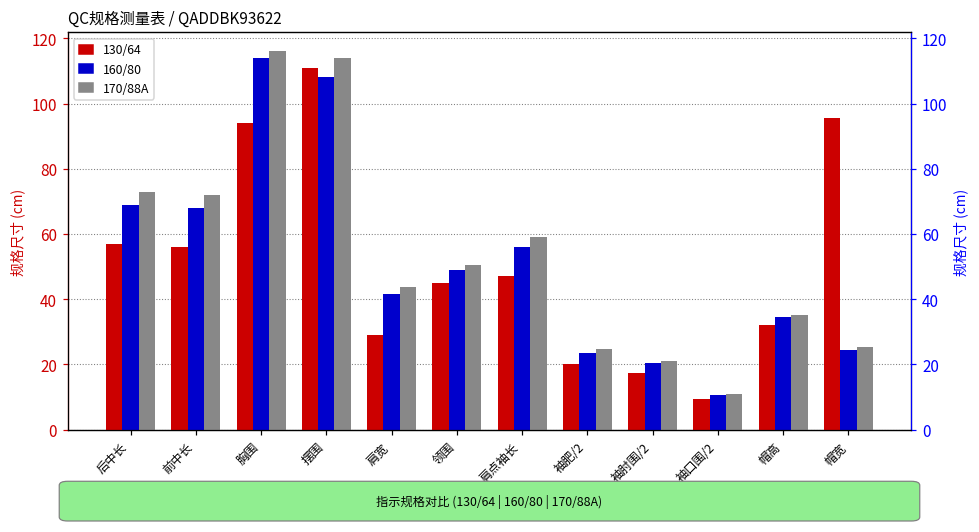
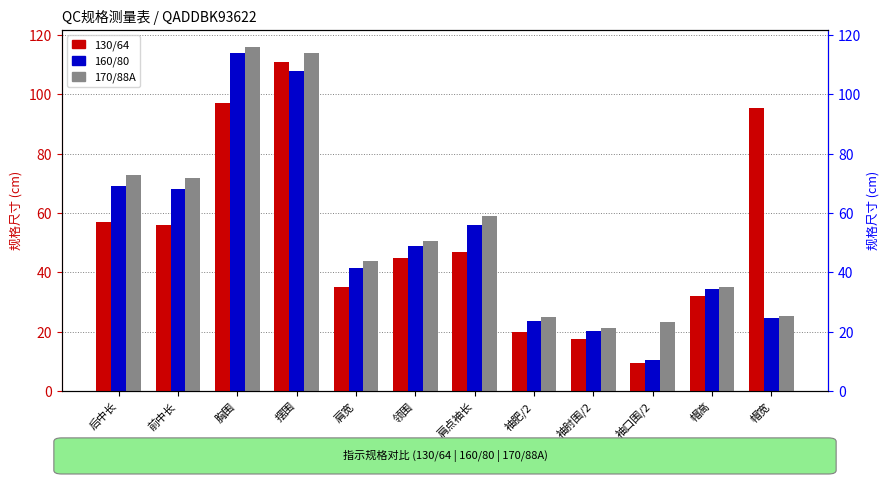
  {
    "130/64": {
      "后中长": 57,
      "前中长": 56,
-     "胸围": 94,
+     "胸围": 97,
      "摆围": 111,
-     "肩宽": 29,
+     "肩宽": 35,
      "领围": 45,
      "肩点袖长": 47,
      "袖肥/2": 20,
      "袖肘围/2": 18,
      "袖口围/2": 10,
      "帽高": 32,
      "帽宽": 96
    },
    "160/80": {
      "后中长": 69,
      "前中长": 68,
      "胸围": 114,
      "摆围": 108,
      "肩宽": 42,
      "领围": 49,
      "肩点袖长": 56,
      "袖肥/2": 24,
      "袖肘围/2": 20,
      "袖口围/2": 11,
      "帽高": 34,
      "帽宽": 25
    },
    "170/88A": {
      "后中长": 73,
      "前中长": 72,
      "胸围": 116,
      "摆围": 114,
      "肩宽": 44,
      "领围": 51,
      "肩点袖长": 59,
      "袖肥/2": 25,
      "袖肘围/2": 21,
-     "袖口围/2": 11,
+     "袖口围/2": 23,
      "帽高": 35,
      "帽宽": 25
    }
  }
